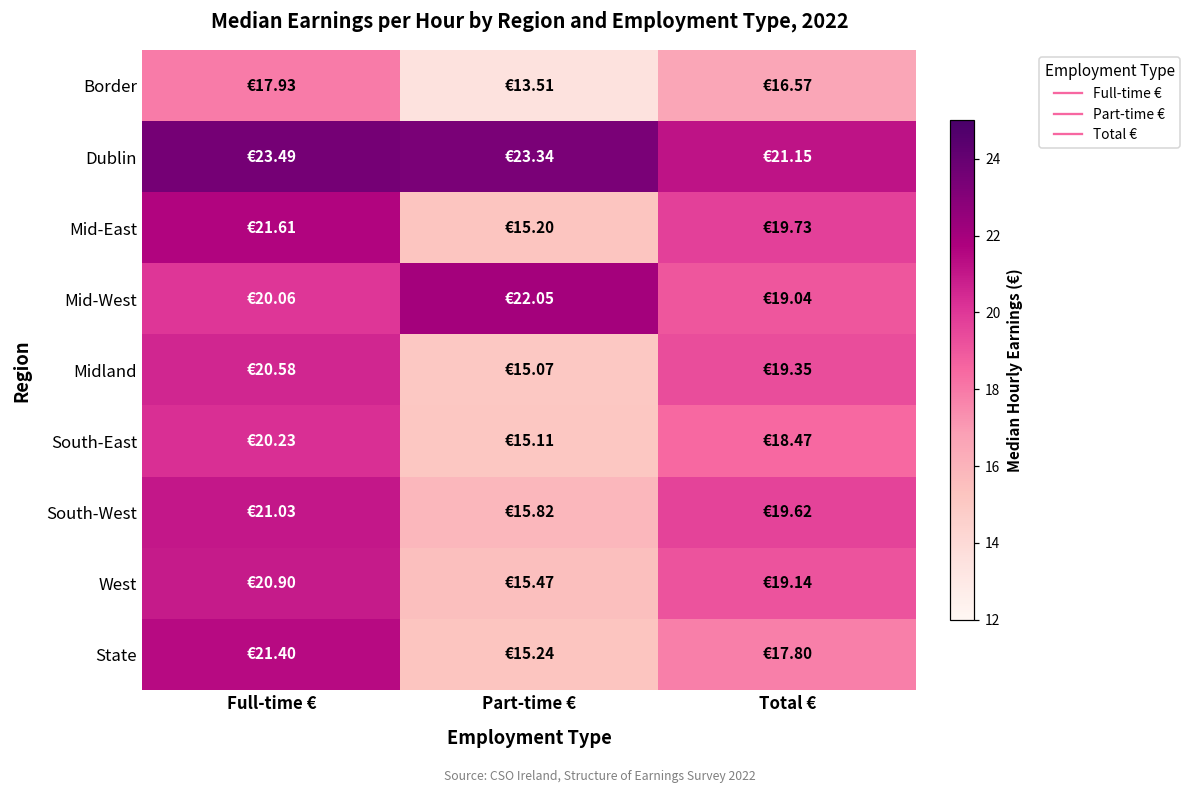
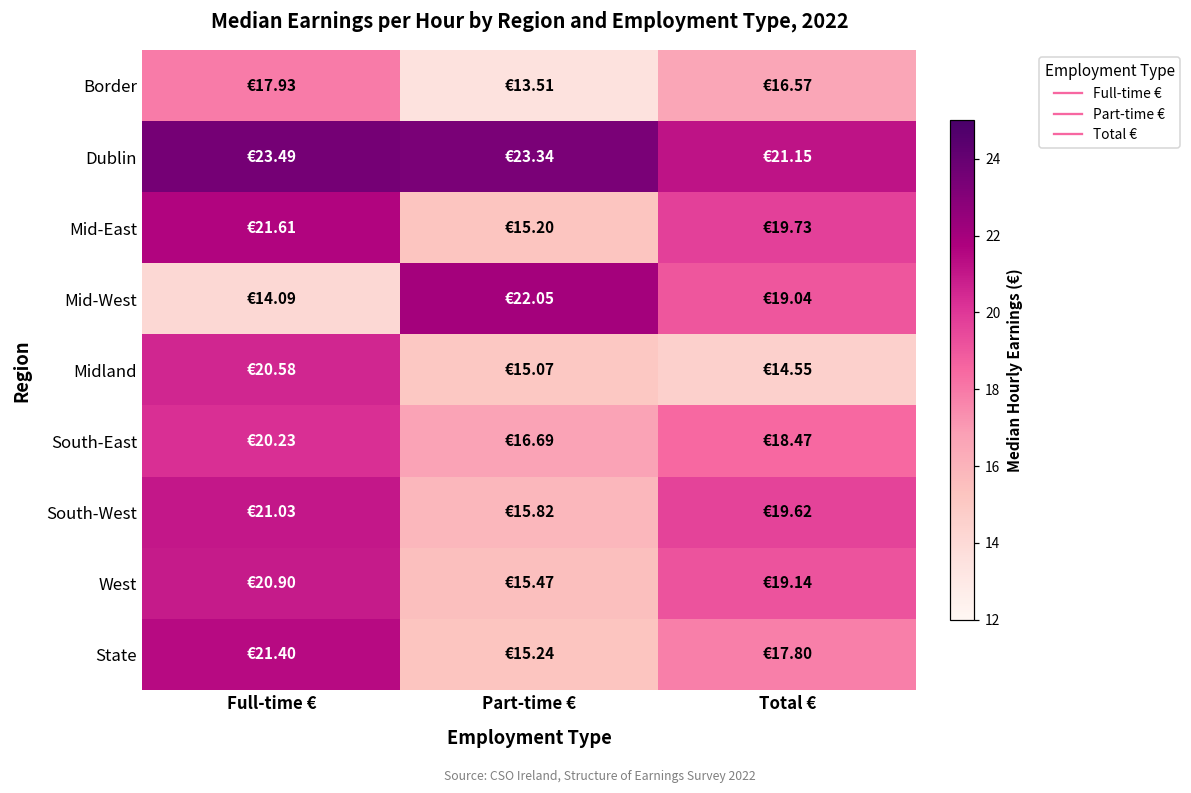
  {
    "Border": {
      "Full-time €": "€17.93",
      "Part-time €": "€13.51",
      "Total €": "€16.57"
    },
    "Dublin": {
      "Full-time €": "€23.49",
      "Part-time €": "€23.34",
      "Total €": "€21.15"
    },
    "Mid-East": {
      "Full-time €": "€21.61",
      "Part-time €": "€15.20",
      "Total €": "€19.73"
    },
    "Mid-West": {
-     "Full-time €": "€20.06",
+     "Full-time €": "€14.09",
      "Part-time €": "€22.05",
      "Total €": "€19.04"
    },
    "Midland": {
      "Full-time €": "€20.58",
      "Part-time €": "€15.07",
-     "Total €": "€19.35"
+     "Total €": "€14.55"
    },
    "South-East": {
      "Full-time €": "€20.23",
-     "Part-time €": "€15.11",
+     "Part-time €": "€16.69",
      "Total €": "€18.47"
    },
    "South-West": {
      "Full-time €": "€21.03",
      "Part-time €": "€15.82",
      "Total €": "€19.62"
    },
    "West": {
      "Full-time €": "€20.90",
      "Part-time €": "€15.47",
      "Total €": "€19.14"
    },
    "State": {
      "Full-time €": "€21.40",
      "Part-time €": "€15.24",
      "Total €": "€17.80"
    }
  }
